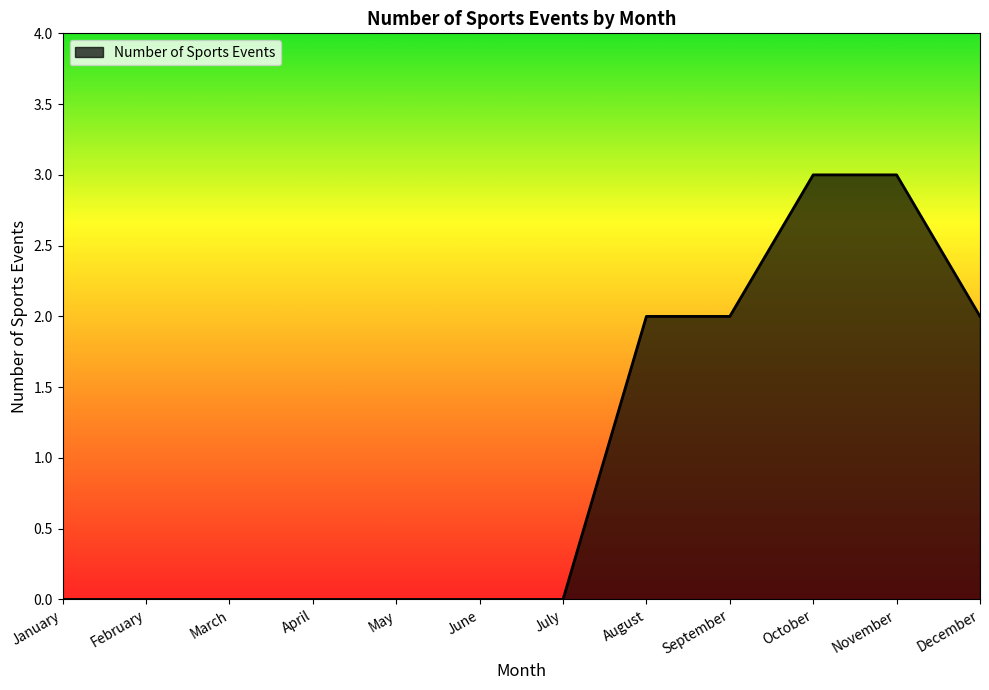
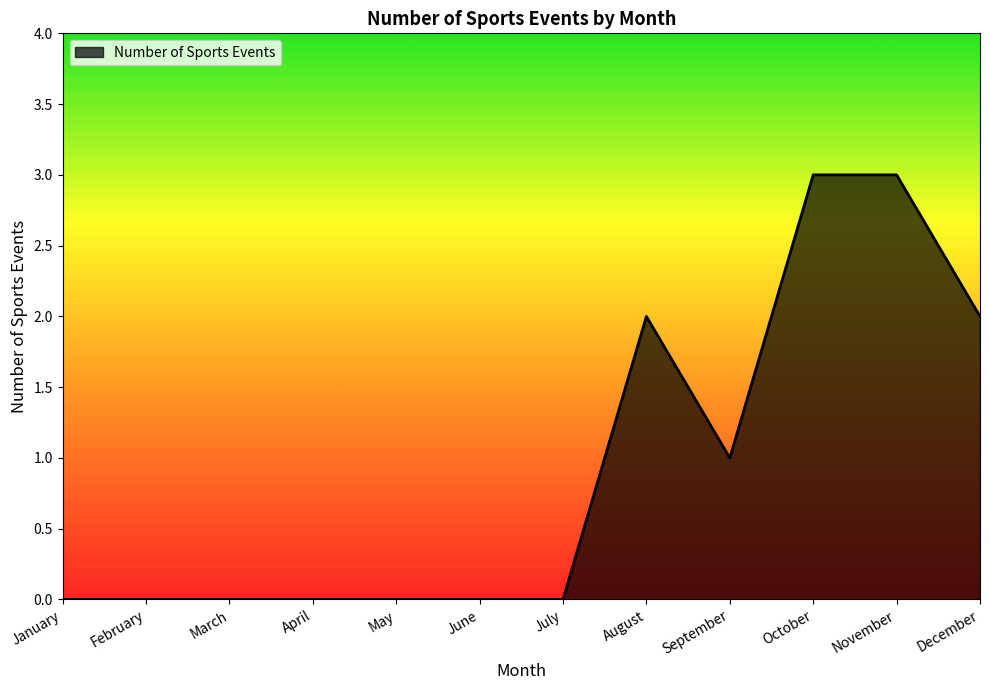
  {
    "January": 0,
    "February": 0,
    "March": 0,
    "April": 0,
    "May": 0,
    "June": 0,
    "July": 0,
    "August": 2,
-   "September": 2,
+   "September": 1,
    "October": 3,
    "November": 3,
    "December": 2
  }
